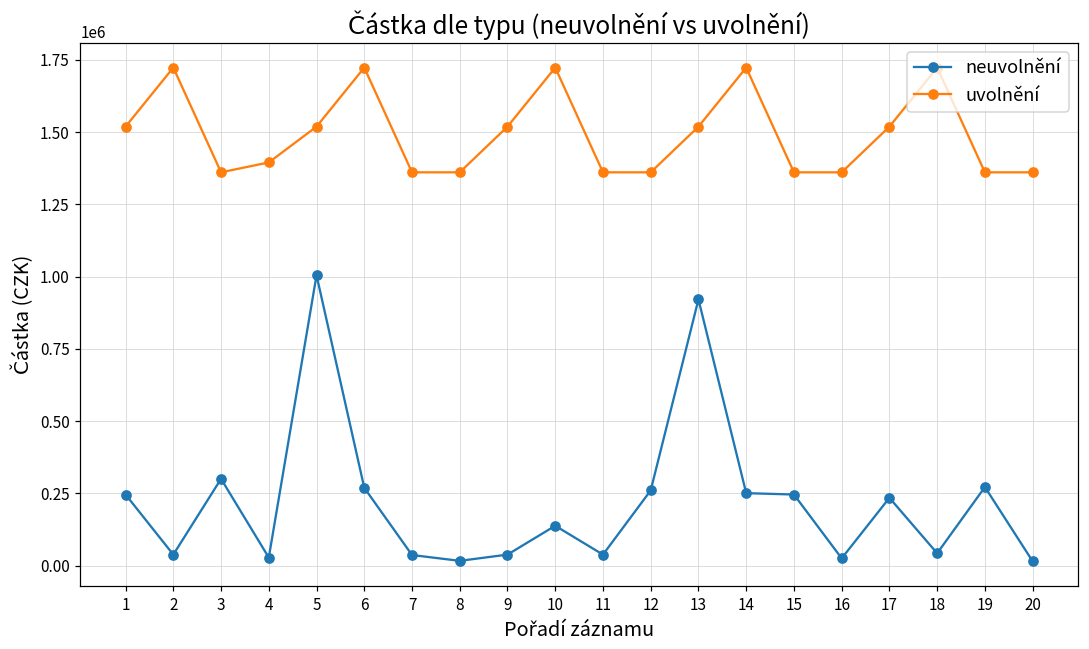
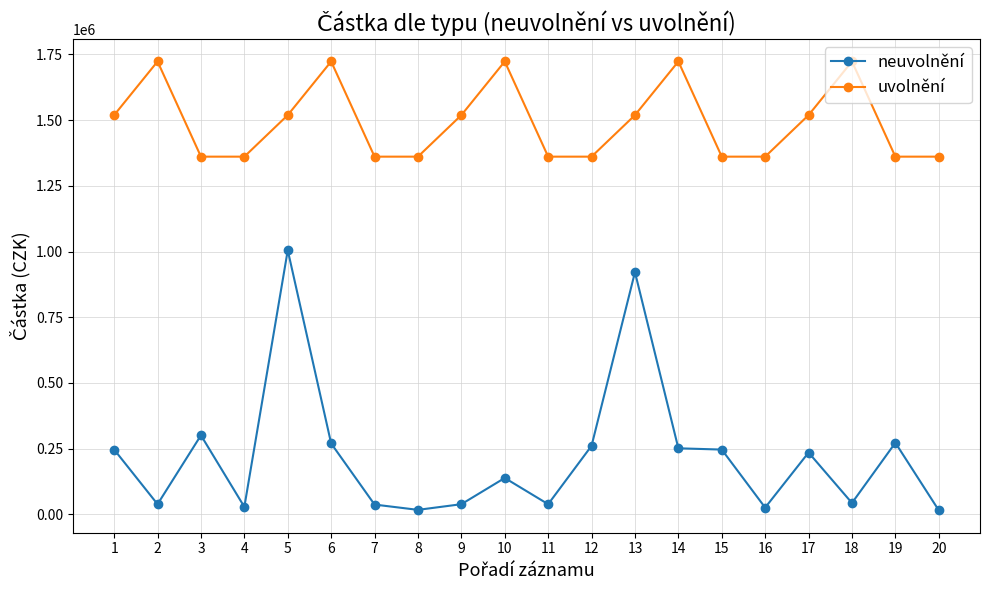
  {
    "neuvolnění": {
      "1": 250000,
      "2": 40000,
      "3": 300000,
      "4": 30000,
      "5": 1000000,
      "6": 270000,
      "7": 40000,
      "8": 20000,
      "9": 40000,
      "10": 140000,
      "11": 40000,
      "12": 260000,
      "13": 920000,
      "14": 250000,
      "15": 250000,
      "16": 30000,
      "17": 240000,
      "18": 40000,
      "19": 270000,
      "20": 20000
    },
    "uvolnění": {
      "1": 1520000,
      "2": 1720000,
      "3": 1360000,
-     "4": 1400000,
+     "4": 1360000,
      "5": 1520000,
      "6": 1720000,
      "7": 1360000,
      "8": 1360000,
      "9": 1520000,
      "10": 1720000,
      "11": 1360000,
      "12": 1360000,
      "13": 1520000,
      "14": 1720000,
      "15": 1360000,
      "16": 1360000,
      "17": 1520000,
      "19": 1360000,
      "20": 1360000
    }
  }
